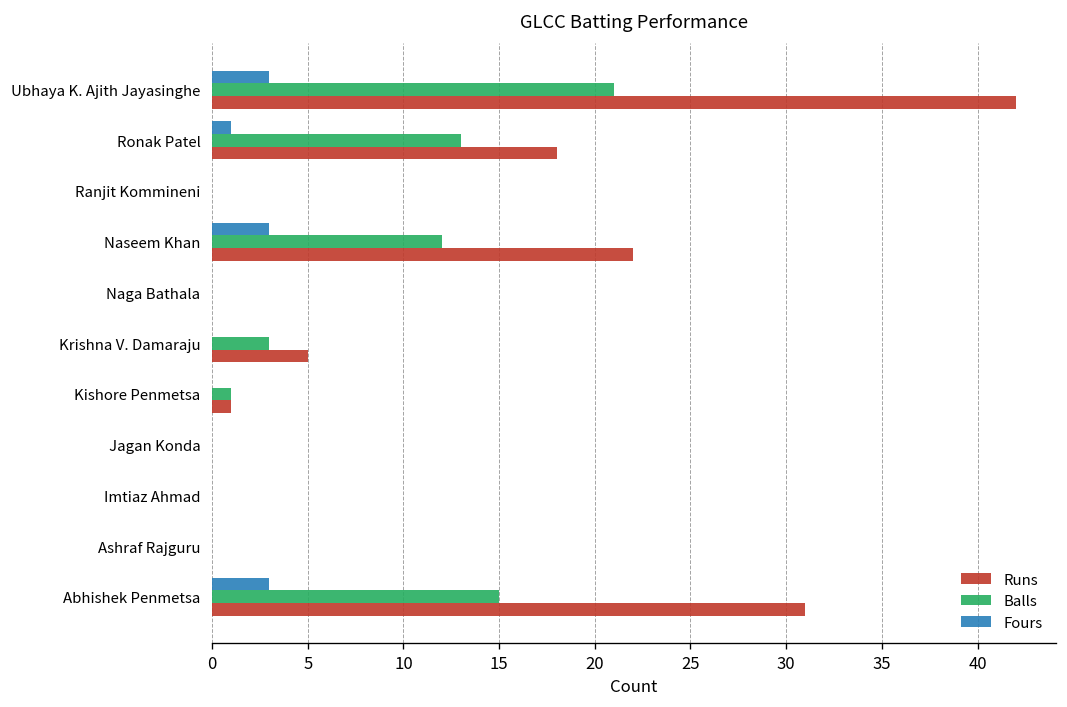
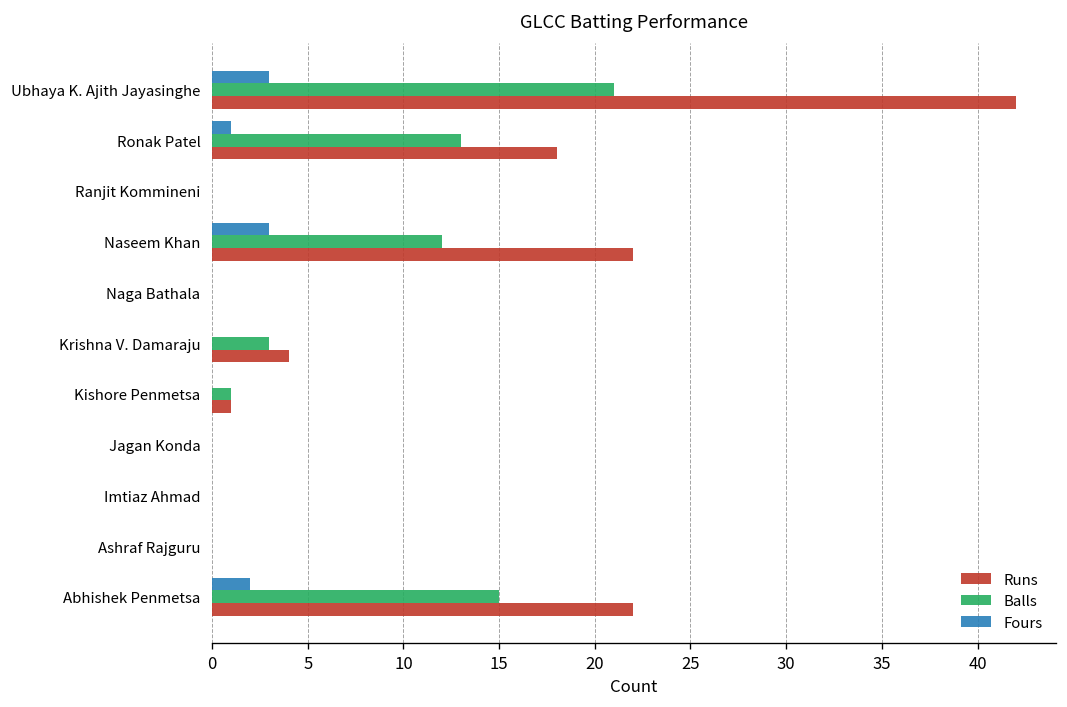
  {
    "Runs": {
      "Ubhaya K. Ajith Jayasinghe": 42,
      "Ronak Patel": 18,
      "Ranjit Kommineni": 0,
      "Naseem Khan": 22,
      "Naga Bathala": 0,
-     "Krishna V. Damaraju": 5,
+     "Krishna V. Damaraju": 4,
      "Kishore Penmetsa": 1,
      "Jagan Konda": 0,
      "Imtiaz Ahmad": 0,
      "Ashraf Rajguru": 0,
-     "Abhishek Penmetsa": 31
+     "Abhishek Penmetsa": 22
    },
    "Balls": {
      "Ubhaya K. Ajith Jayasinghe": 21,
      "Ronak Patel": 13,
      "Ranjit Kommineni": 0,
      "Naseem Khan": 12,
      "Naga Bathala": 0,
      "Krishna V. Damaraju": 3,
      "Kishore Penmetsa": 1,
      "Jagan Konda": 0,
      "Imtiaz Ahmad": 0,
      "Ashraf Rajguru": 0,
      "Abhishek Penmetsa": 15
    },
    "Fours": {
      "Ubhaya K. Ajith Jayasinghe": 3,
      "Ronak Patel": 1,
      "Ranjit Kommineni": 0,
      "Naseem Khan": 3,
      "Naga Bathala": 0,
      "Krishna V. Damaraju": 0,
      "Kishore Penmetsa": 0,
      "Jagan Konda": 0,
      "Imtiaz Ahmad": 0,
      "Ashraf Rajguru": 0,
-     "Abhishek Penmetsa": 3
+     "Abhishek Penmetsa": 2
    }
  }
